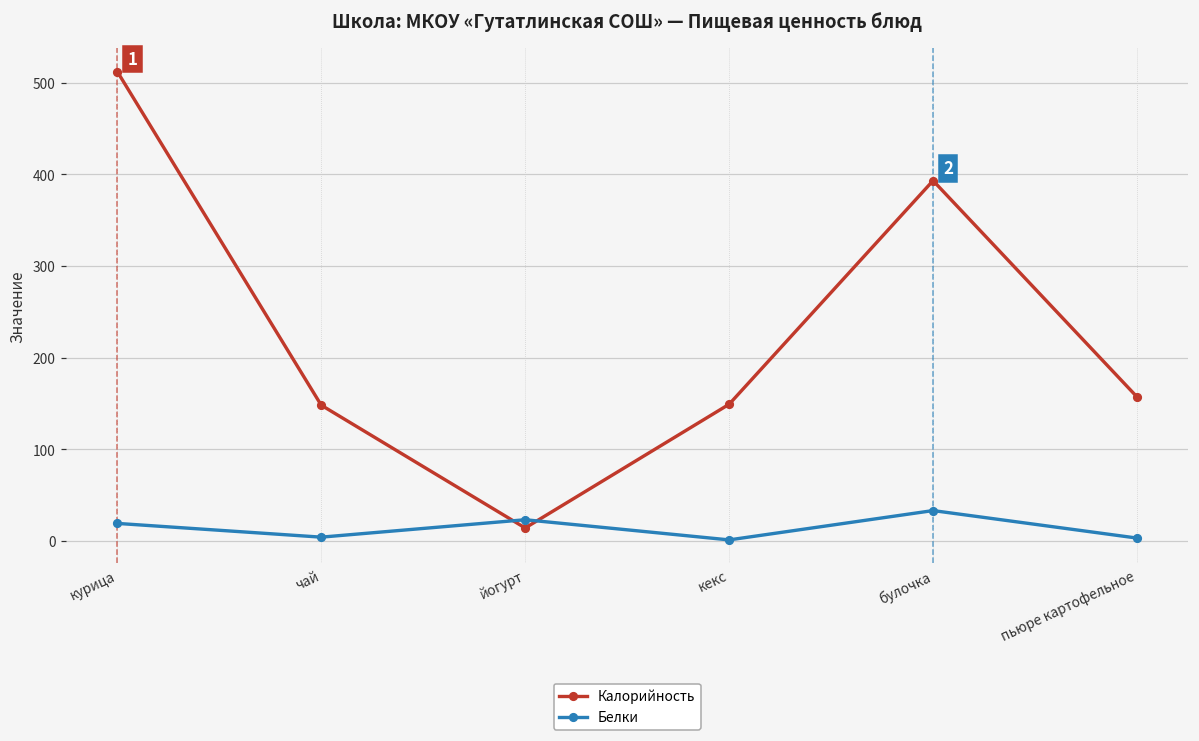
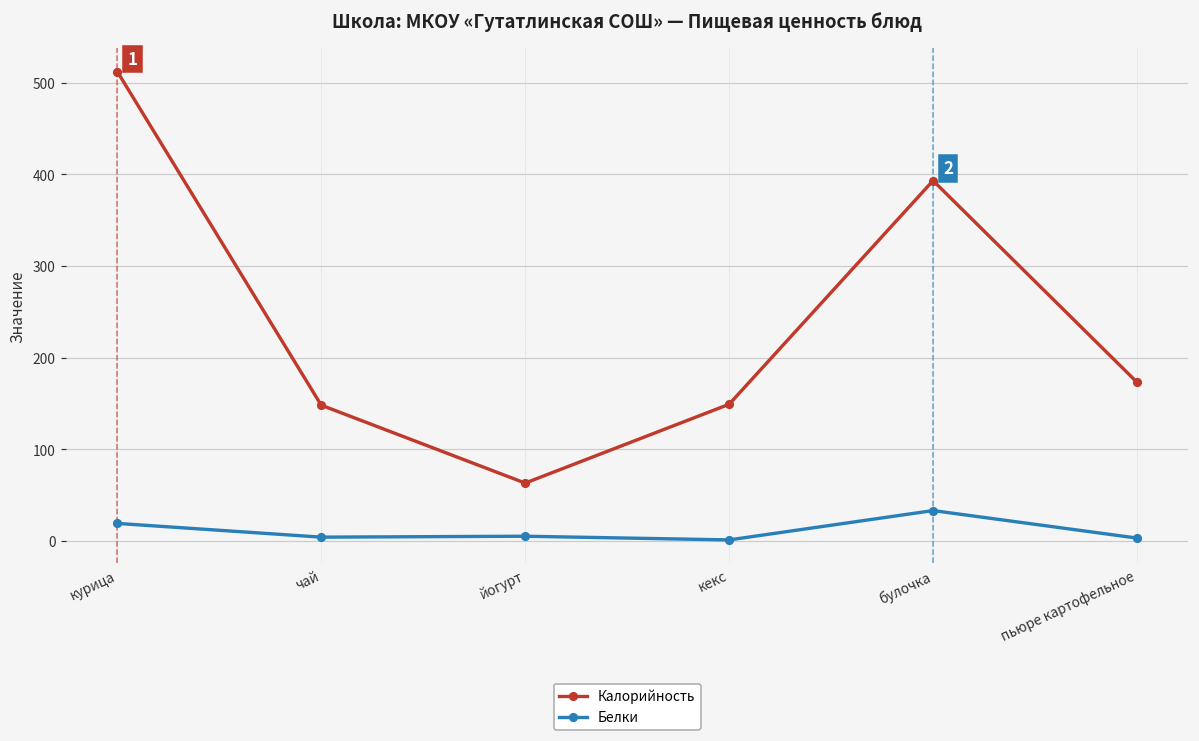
  {
    "Калорийность": {
      "чай": 150,
-     "йогурт": 10,
+     "йогурт": 60,
      "кекс": 150,
-     "пьюре картофельное": 160
+     "пьюре картофельное": 170
    },
    "Белки": {
      "курица": 20,
      "чай": 0,
-     "йогурт": 20,
+     "йогурт": 10,
      "кекс": 0,
      "булочка": 30,
      "пьюре картофельное": 0
    }
  }
